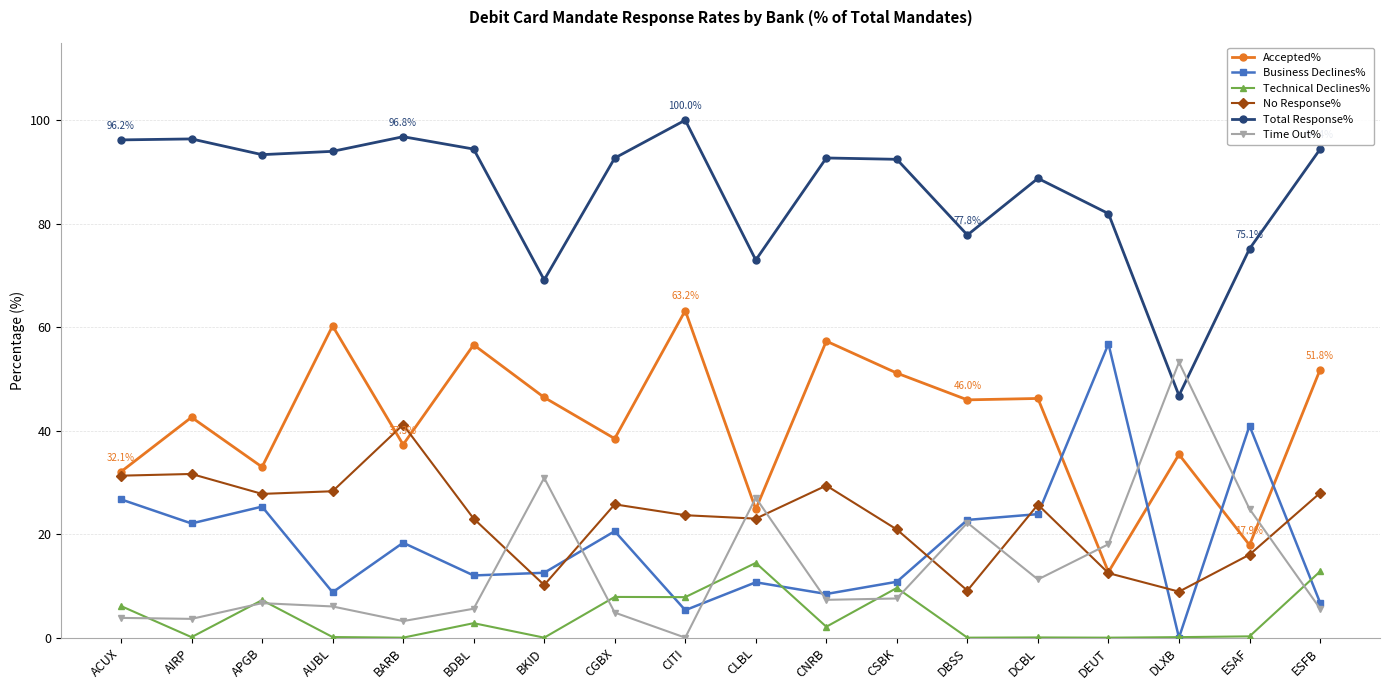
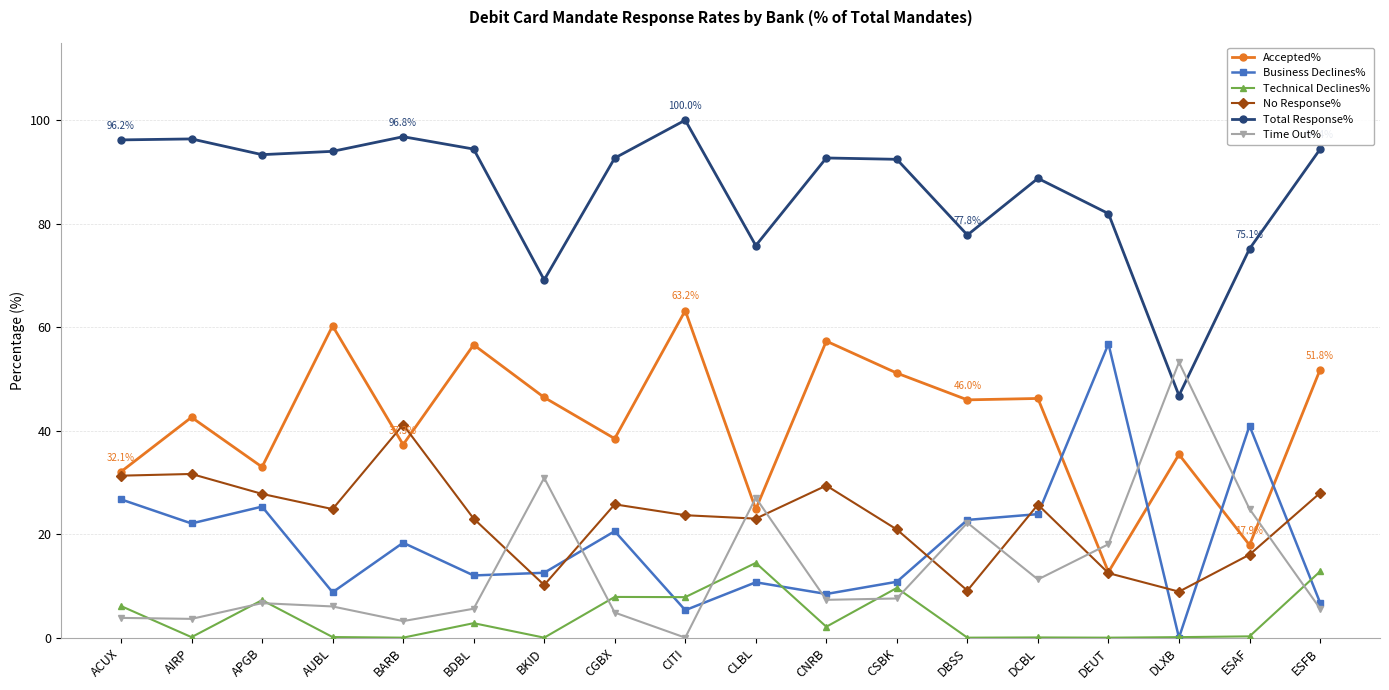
  {
    "Accepted%": {
      "ACUX": "32.1%",
      "CITI": "63.2%",
      "DBSS": "46.0%",
      "ESAF": "17.9%",
      "ESFB": "51.8%"
    },
    "Business Declines%": {
      "ACUX": "27",
      "AIRP": "22",
      "APGB": "25",
      "AUBL": "9",
      "BARB": "18",
      "BDBL": "12",
      "BKID": "13",
      "CGBX": "21",
      "CITI": "5",
      "CLBL": "11",
      "CNRB": "8",
      "CSBK": "11",
      "DBSS": "23",
      "DCBL": "24",
      "DEUT": "57",
      "ESAF": "41",
      "ESFB": "7"
    },
    "Technical Declines%": {
      "ACUX": "6",
      "AIRP": "0",
      "APGB": "7",
      "AUBL": "0",
      "BARB": "0",
      "BDBL": "3",
      "BKID": "0",
      "CGBX": "8",
      "CITI": "8",
      "CLBL": "14",
      "CNRB": "2",
      "CSBK": "10",
      "DBSS": "0",
      "DCBL": "0",
      "DEUT": "0",
      "ESAF": "0",
      "ESFB": "13"
    },
    "No Response%": {
      "ACUX": "31",
      "AIRP": "32",
      "APGB": "28",
-     "AUBL": "28",
+     "AUBL": "25",
      "BDBL": "23",
      "BKID": "10",
      "CGBX": "26",
      "CITI": "24",
      "CLBL": "23",
      "CNRB": "29",
      "CSBK": "21",
      "DBSS": "9",
      "DCBL": "26",
      "DLXB": "9",
      "ESAF": "16",
      "ESFB": "28"
    },
    "Total Response%": {
      "AIRP": "96",
      "APGB": "93",
      "AUBL": "94",
      "BDBL": "94",
      "BKID": "69",
      "CGBX": "93",
-     "CLBL": "73",
+     "CLBL": "76",
      "CNRB": "93",
      "CSBK": "92",
      "DCBL": "89",
      "DEUT": "82",
      "DLXB": "47"
    },
    "Time Out%": {
      "ACUX": "4",
      "AIRP": "4",
      "APGB": "7",
      "AUBL": "6",
      "BARB": "3",
      "BDBL": "6",
      "BKID": "31",
      "CGBX": "5",
      "CITI": "0",
      "CLBL": "27",
      "CNRB": "7",
      "CSBK": "8",
      "DBSS": "22",
      "DCBL": "11",
      "DEUT": "18",
      "DLXB": "53",
      "ESAF": "25",
      "ESFB": "6"
    }
  }
